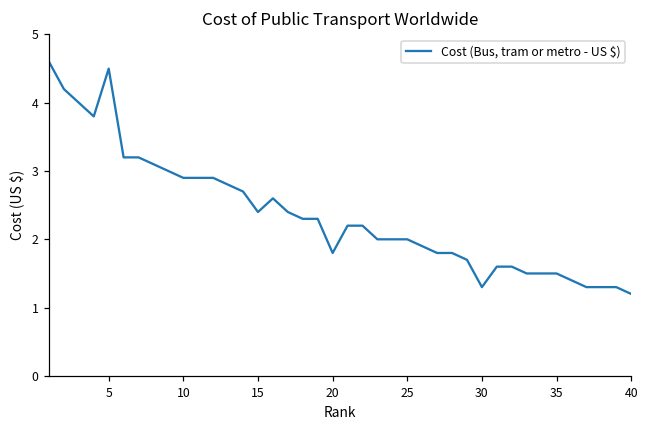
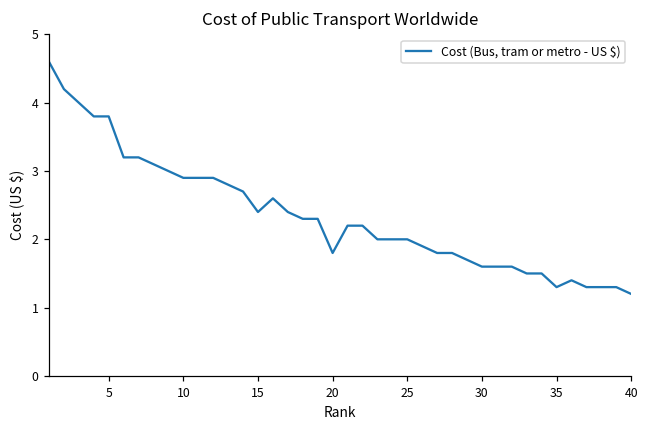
  {
-   "5": 4.5,
+   "5": 3.8,
    "10": 2.9,
    "15": 2.4,
    "20": 1.8,
    "25": 2.0,
-   "30": 1.3,
-   "35": 1.5,
+   "30": 1.6,
+   "35": 1.3,
    "40": 1.2
  }
